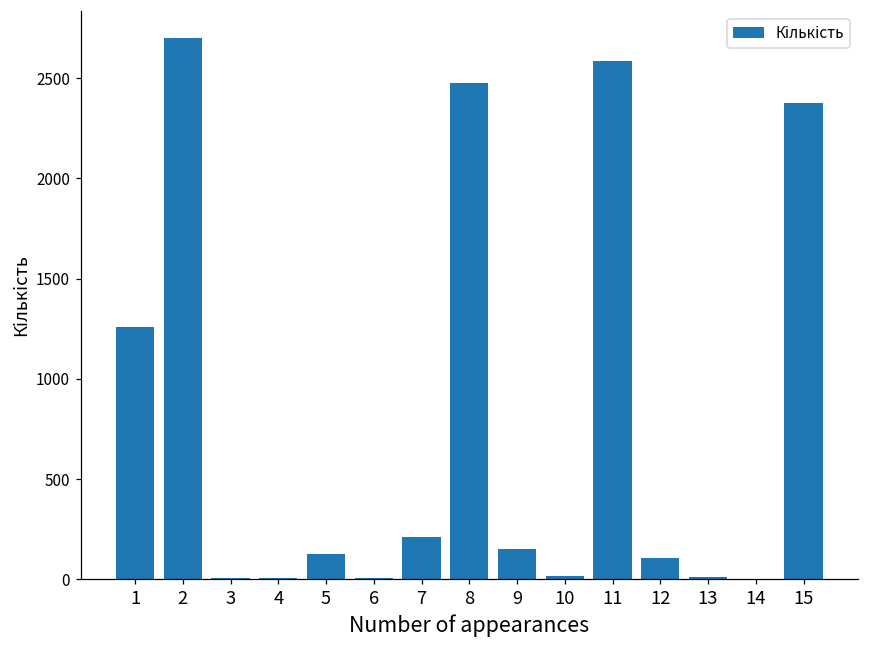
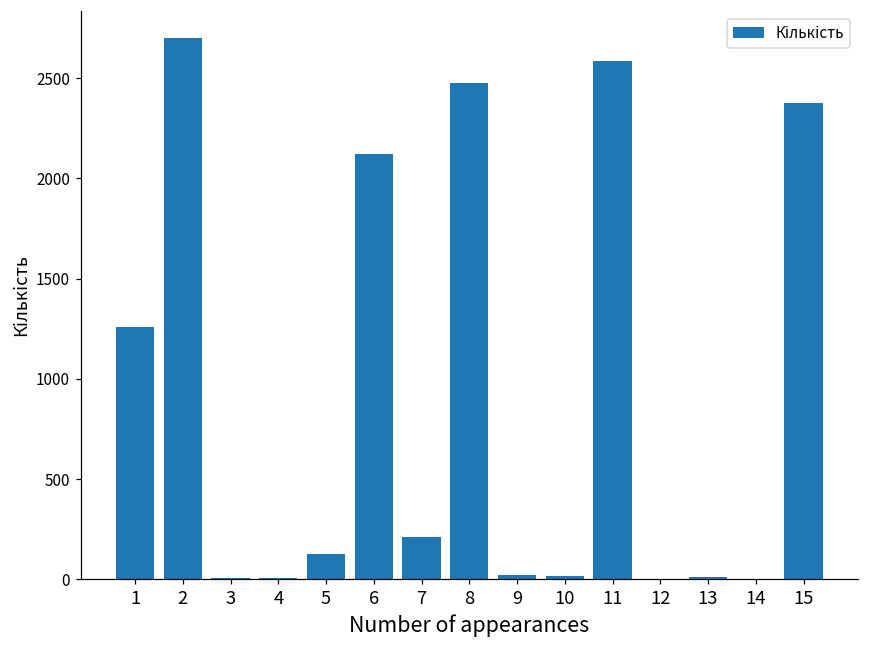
  {
    "1": 1260,
    "2": 2700,
    "5": 130,
-   "6": 10,
+   "6": 2120,
    "7": 210,
    "8": 2480,
-   "9": 150,
+   "9": 20,
    "10": 20,
    "11": 2590,
-   "12": 110,
+   "12": 0,
    "15": 2380
  }
